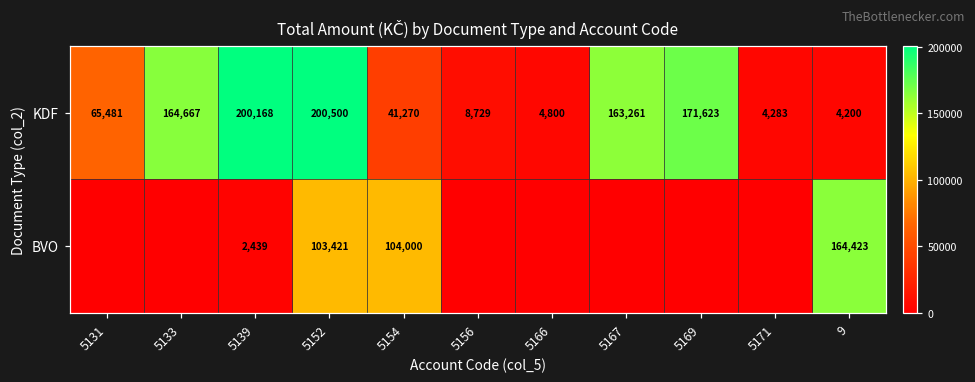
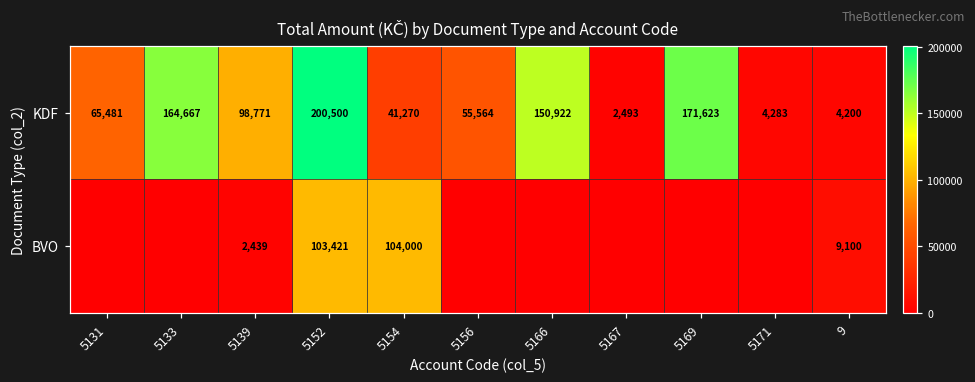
  {
    "KDF": {
      "5131": "65,481",
      "5133": "164,667",
-     "5139": "200,168",
+     "5139": "98,771",
      "5152": "200,500",
      "5154": "41,270",
-     "5156": "8,729",
-     "5166": "4,800",
-     "5167": "163,261",
+     "5156": "55,564",
+     "5166": "150,922",
+     "5167": "2,493",
      "5169": "171,623",
      "5171": "4,283",
      "9": "4,200"
    },
    "BVO": {
      "5139": "2,439",
      "5152": "103,421",
      "5154": "104,000",
-     "9": "164,423"
+     "9": "9,100"
    }
  }
